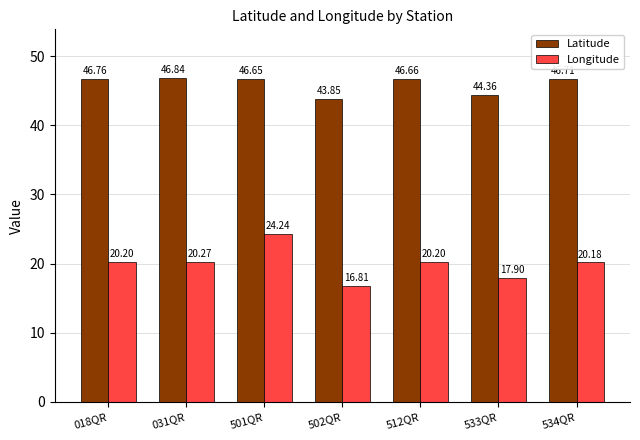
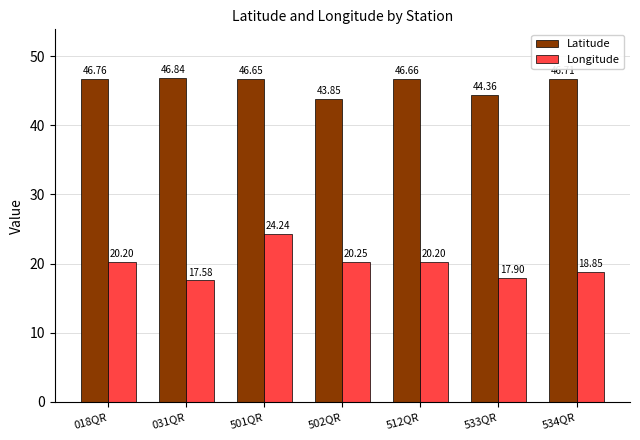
  {
    "Latitude": {
      "018QR": 46.76,
      "031QR": 46.84,
      "501QR": 46.65,
      "502QR": 43.85,
      "512QR": 46.66,
      "533QR": 44.36
    },
    "Longitude": {
      "018QR": 20.20,
-     "031QR": 20.27,
+     "031QR": 17.58,
      "501QR": 24.24,
-     "502QR": 16.81,
+     "502QR": 20.25,
      "512QR": 20.20,
      "533QR": 17.90,
-     "534QR": 20.18
+     "534QR": 18.85
    }
  }
